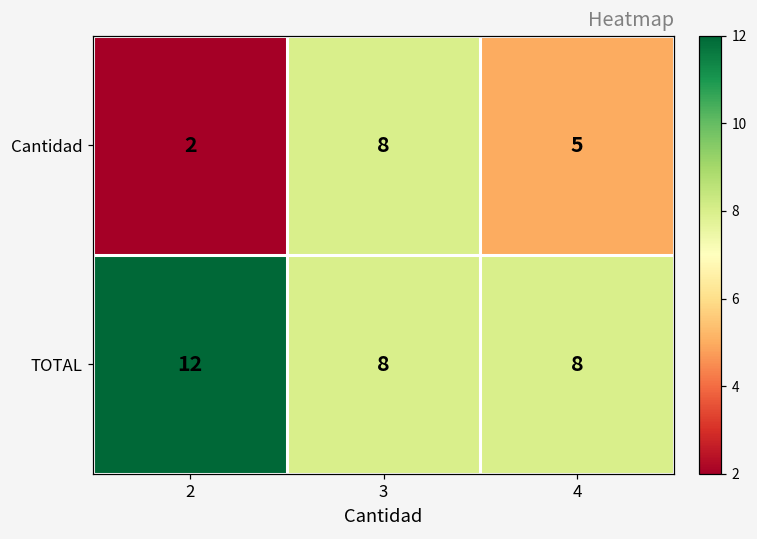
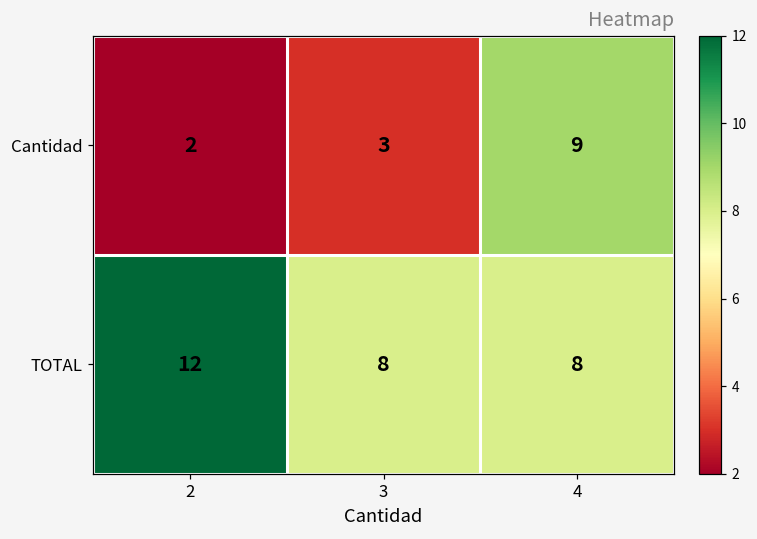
  {
    "Cantidad": {
      "2": 2,
-     "3": 8,
-     "4": 5
+     "3": 3,
+     "4": 9
    },
    "TOTAL": {
      "2": 12,
      "3": 8,
      "4": 8
    }
  }
